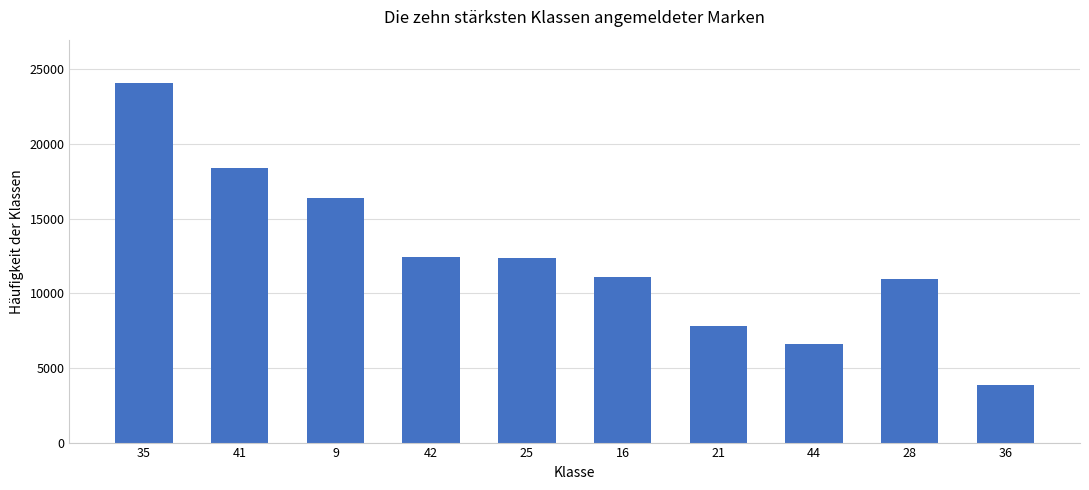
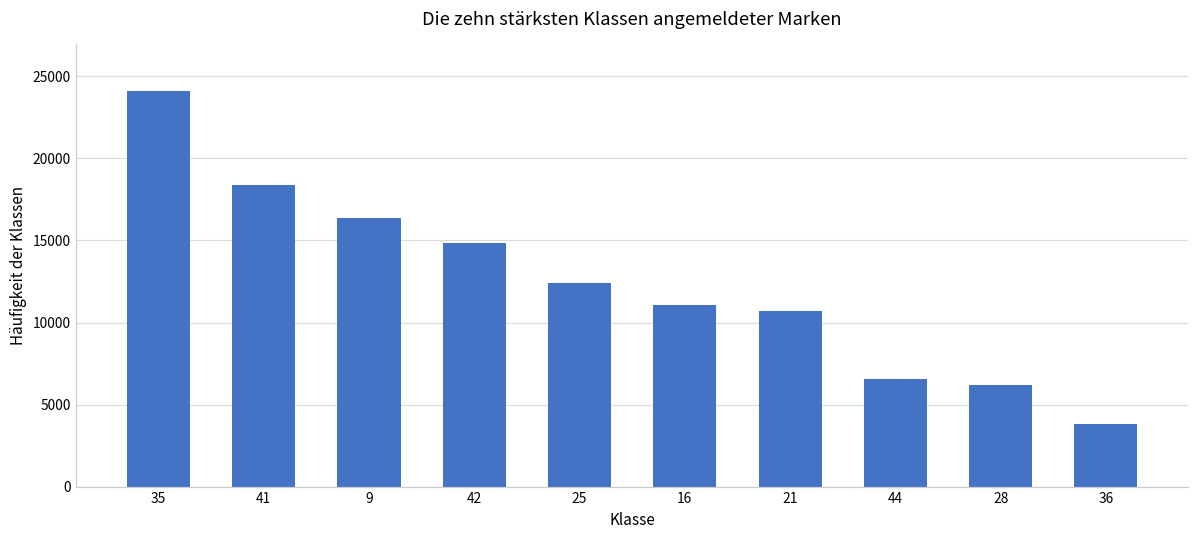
  {
    "35": 24100,
    "41": 18400,
    "9": 16300,
-   "42": 12400,
+   "42": 14900,
    "25": 12400,
    "16": 11100,
-   "21": 7800,
+   "21": 10700,
    "44": 6600,
-   "28": 11000,
+   "28": 6200,
    "36": 3800
  }
